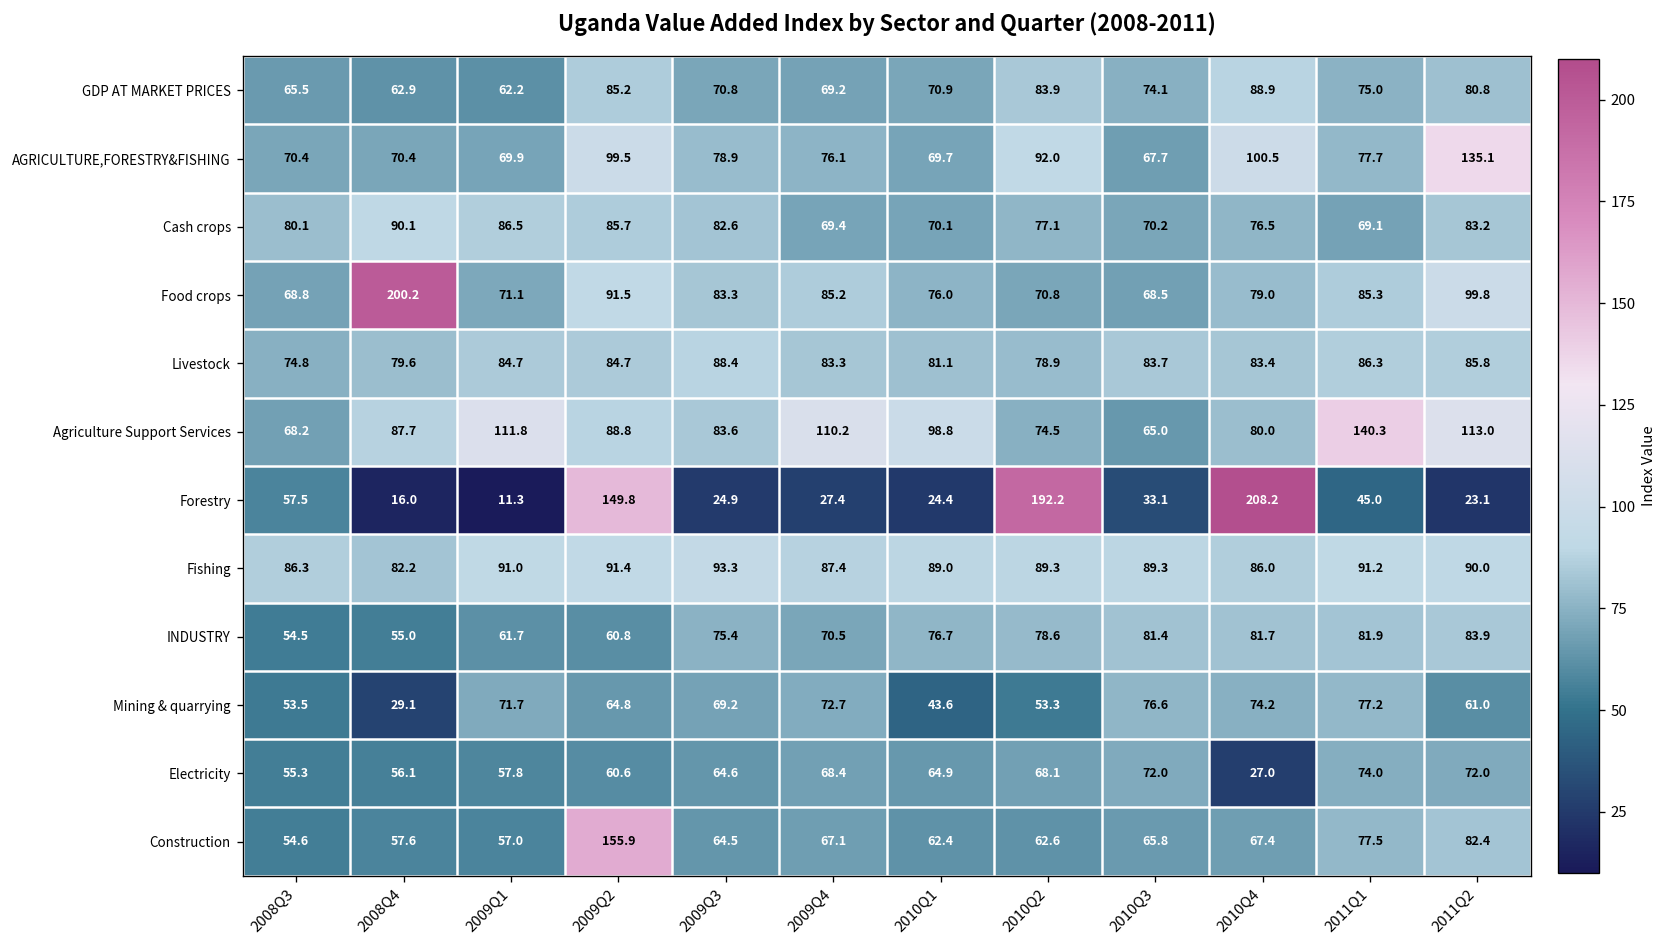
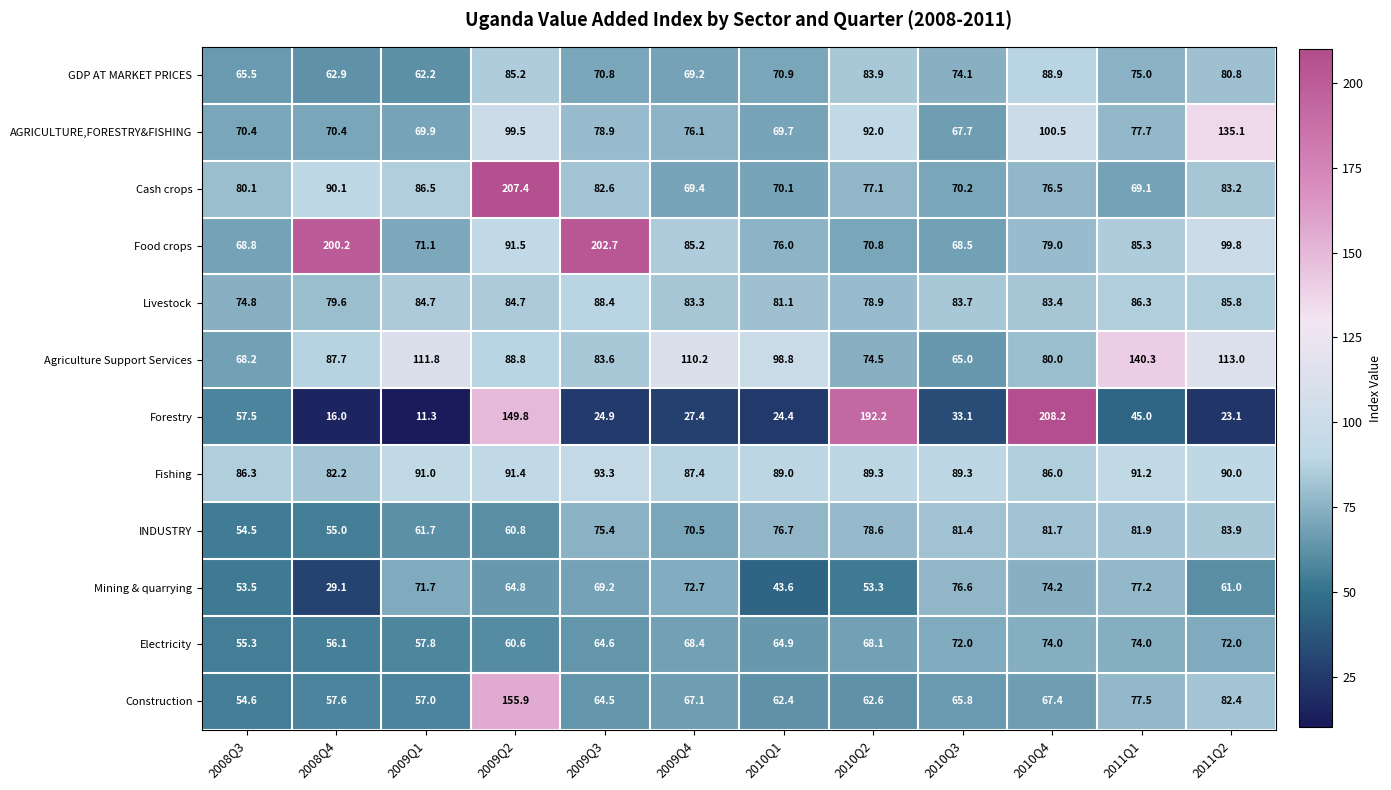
  {
    "GDP AT MARKET PRICES": {
      "2008Q3": 65.5,
      "2008Q4": 62.9,
      "2009Q1": 62.2,
      "2009Q2": 85.2,
      "2009Q3": 70.8,
      "2009Q4": 69.2,
      "2010Q1": 70.9,
      "2010Q2": 83.9,
      "2010Q3": 74.1,
      "2010Q4": 88.9,
      "2011Q1": 75.0,
      "2011Q2": 80.8
    },
    "AGRICULTURE,FORESTRY&FISHING": {
      "2008Q3": 70.4,
      "2008Q4": 70.4,
      "2009Q1": 69.9,
      "2009Q2": 99.5,
      "2009Q3": 78.9,
      "2009Q4": 76.1,
      "2010Q1": 69.7,
      "2010Q2": 92.0,
      "2010Q3": 67.7,
      "2010Q4": 100.5,
      "2011Q1": 77.7,
      "2011Q2": 135.1
    },
    "Cash crops": {
      "2008Q3": 80.1,
      "2008Q4": 90.1,
      "2009Q1": 86.5,
-     "2009Q2": 85.7,
+     "2009Q2": 207.4,
      "2009Q3": 82.6,
      "2009Q4": 69.4,
      "2010Q1": 70.1,
      "2010Q2": 77.1,
      "2010Q3": 70.2,
      "2010Q4": 76.5,
      "2011Q1": 69.1,
      "2011Q2": 83.2
    },
    "Food crops": {
      "2008Q3": 68.8,
      "2008Q4": 200.2,
      "2009Q1": 71.1,
      "2009Q2": 91.5,
-     "2009Q3": 83.3,
+     "2009Q3": 202.7,
      "2009Q4": 85.2,
      "2010Q1": 76.0,
      "2010Q2": 70.8,
      "2010Q3": 68.5,
      "2010Q4": 79.0,
      "2011Q1": 85.3,
      "2011Q2": 99.8
    },
    "Livestock": {
      "2008Q3": 74.8,
      "2008Q4": 79.6,
      "2009Q1": 84.7,
      "2009Q2": 84.7,
      "2009Q3": 88.4,
      "2009Q4": 83.3,
      "2010Q1": 81.1,
      "2010Q2": 78.9,
      "2010Q3": 83.7,
      "2010Q4": 83.4,
      "2011Q1": 86.3,
      "2011Q2": 85.8
    },
    "Agriculture Support Services": {
      "2008Q3": 68.2,
      "2008Q4": 87.7,
      "2009Q1": 111.8,
      "2009Q2": 88.8,
      "2009Q3": 83.6,
      "2009Q4": 110.2,
      "2010Q1": 98.8,
      "2010Q2": 74.5,
      "2010Q3": 65.0,
      "2010Q4": 80.0,
      "2011Q1": 140.3,
      "2011Q2": 113.0
    },
    "Forestry": {
      "2008Q3": 57.5,
      "2008Q4": 16.0,
      "2009Q1": 11.3,
      "2009Q2": 149.8,
      "2009Q3": 24.9,
      "2009Q4": 27.4,
      "2010Q1": 24.4,
      "2010Q2": 192.2,
      "2010Q3": 33.1,
      "2010Q4": 208.2,
      "2011Q1": 45.0,
      "2011Q2": 23.1
    },
    "Fishing": {
      "2008Q3": 86.3,
      "2008Q4": 82.2,
      "2009Q1": 91.0,
      "2009Q2": 91.4,
      "2009Q3": 93.3,
      "2009Q4": 87.4,
      "2010Q1": 89.0,
      "2010Q2": 89.3,
      "2010Q3": 89.3,
      "2010Q4": 86.0,
      "2011Q1": 91.2,
      "2011Q2": 90.0
    },
    "INDUSTRY": {
      "2008Q3": 54.5,
      "2008Q4": 55.0,
      "2009Q1": 61.7,
      "2009Q2": 60.8,
      "2009Q3": 75.4,
      "2009Q4": 70.5,
      "2010Q1": 76.7,
      "2010Q2": 78.6,
      "2010Q3": 81.4,
      "2010Q4": 81.7,
      "2011Q1": 81.9,
      "2011Q2": 83.9
    },
    "Mining & quarrying": {
      "2008Q3": 53.5,
      "2008Q4": 29.1,
      "2009Q1": 71.7,
      "2009Q2": 64.8,
      "2009Q3": 69.2,
      "2009Q4": 72.7,
      "2010Q1": 43.6,
      "2010Q2": 53.3,
      "2010Q3": 76.6,
      "2010Q4": 74.2,
      "2011Q1": 77.2,
      "2011Q2": 61.0
    },
    "Electricity": {
      "2008Q3": 55.3,
      "2008Q4": 56.1,
      "2009Q1": 57.8,
      "2009Q2": 60.6,
      "2009Q3": 64.6,
      "2009Q4": 68.4,
      "2010Q1": 64.9,
      "2010Q2": 68.1,
      "2010Q3": 72.0,
-     "2010Q4": 27.0,
+     "2010Q4": 74.0,
      "2011Q1": 74.0,
      "2011Q2": 72.0
    },
    "Construction": {
      "2008Q3": 54.6,
      "2008Q4": 57.6,
      "2009Q1": 57.0,
      "2009Q2": 155.9,
      "2009Q3": 64.5,
      "2009Q4": 67.1,
      "2010Q1": 62.4,
      "2010Q2": 62.6,
      "2010Q3": 65.8,
      "2010Q4": 67.4,
      "2011Q1": 77.5,
      "2011Q2": 82.4
    }
  }
